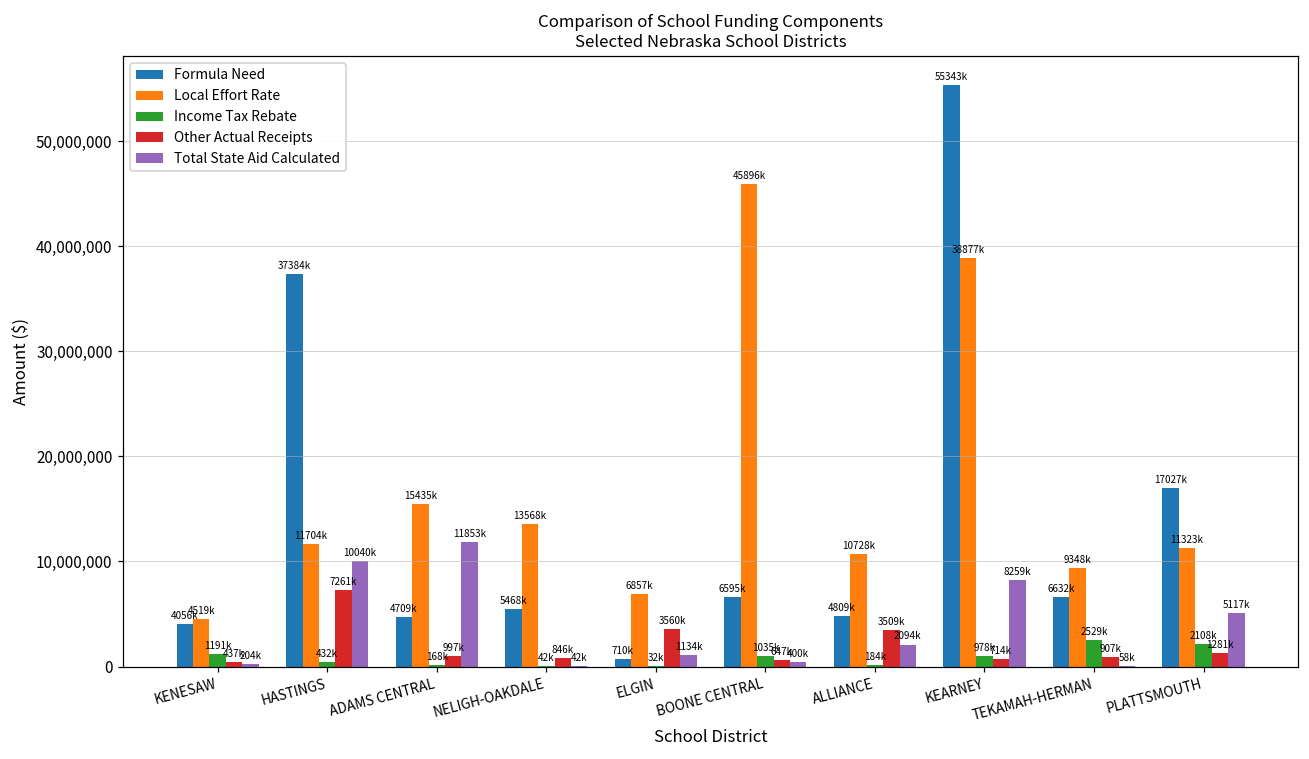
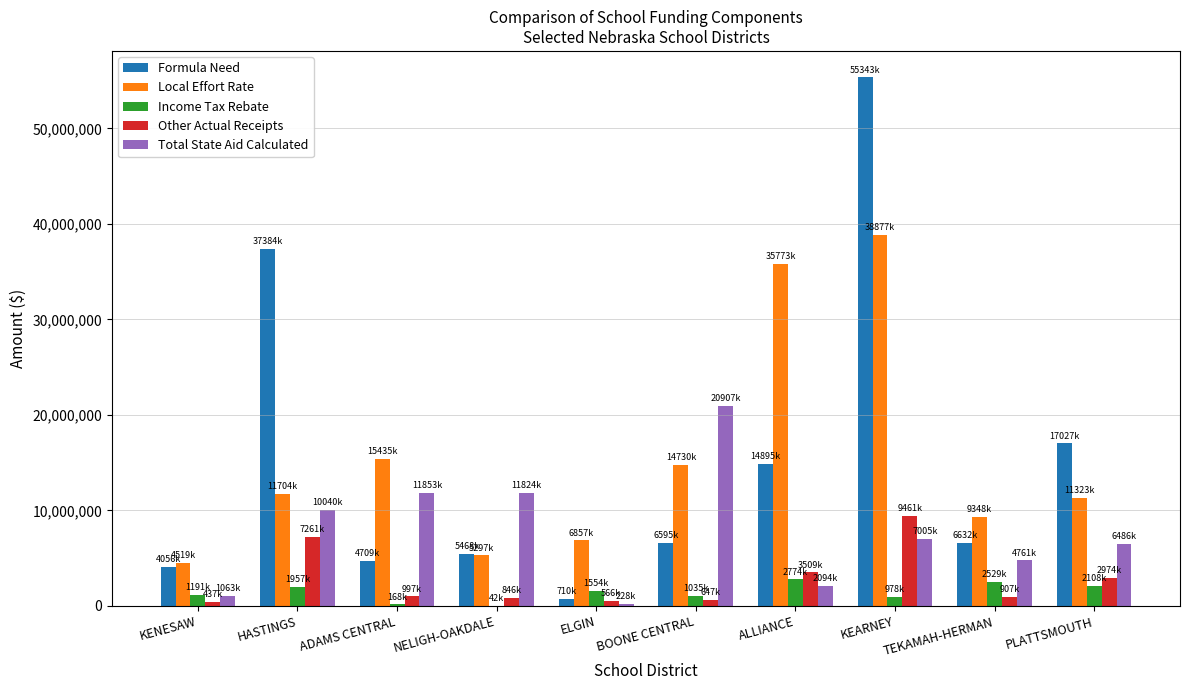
  {
    "Formula Need": {
      "HASTINGS": "37384k",
      "ADAMS CENTRAL": "4709k",
      "ELGIN": "710k",
      "BOONE CENTRAL": "6595k",
-     "ALLIANCE": "4809k",
+     "ALLIANCE": "14895k",
      "KEARNEY": "55343k",
      "TEKAMAH-HERMAN": "6632k",
      "PLATTSMOUTH": "17027k"
    },
    "Local Effort Rate": {
      "HASTINGS": "11704k",
      "ADAMS CENTRAL": "15435k",
-     "NELIGH-OAKDALE": "13568k",
+     "NELIGH-OAKDALE": "5297k",
      "ELGIN": "6857k",
-     "BOONE CENTRAL": "45896k",
-     "ALLIANCE": "10728k",
+     "BOONE CENTRAL": "14730k",
+     "ALLIANCE": "35773k",
      "KEARNEY": "38877k",
      "TEKAMAH-HERMAN": "9348k",
      "PLATTSMOUTH": "11323k"
    },
    "Income Tax Rebate": {
      "KENESAW": "1191k",
-     "HASTINGS": "432k",
+     "HASTINGS": "1957k",
      "ADAMS CENTRAL": "168k",
      "NELIGH-OAKDALE": "42k",
-     "ELGIN": "32k",
-     "ALLIANCE": "184k",
+     "ELGIN": "1554k",
+     "ALLIANCE": "2774k",
      "KEARNEY": "978k",
      "TEKAMAH-HERMAN": "2529k",
      "PLATTSMOUTH": "2108k"
    },
    "Other Actual Receipts": {
      "KENESAW": "437k",
      "HASTINGS": "7261k",
      "ADAMS CENTRAL": "997k",
      "NELIGH-OAKDALE": "846k",
-     "ELGIN": "3560k",
+     "ELGIN": "566k",
      "ALLIANCE": "3509k",
-     "KEARNEY": "714k",
+     "KEARNEY": "9461k",
      "TEKAMAH-HERMAN": "907k",
-     "PLATTSMOUTH": "1281k"
+     "PLATTSMOUTH": "2974k"
    },
    "Total State Aid Calculated": {
-     "KENESAW": "204k",
+     "KENESAW": "1063k",
      "HASTINGS": "10040k",
      "ADAMS CENTRAL": "11853k",
-     "NELIGH-OAKDALE": "42k",
-     "ELGIN": "1134k",
-     "BOONE CENTRAL": "400k",
+     "NELIGH-OAKDALE": "11824k",
+     "ELGIN": "228k",
+     "BOONE CENTRAL": "20907k",
      "ALLIANCE": "2094k",
-     "KEARNEY": "8259k",
-     "TEKAMAH-HERMAN": "58k",
-     "PLATTSMOUTH": "5117k"
+     "KEARNEY": "7005k",
+     "TEKAMAH-HERMAN": "4761k",
+     "PLATTSMOUTH": "6486k"
    }
  }
